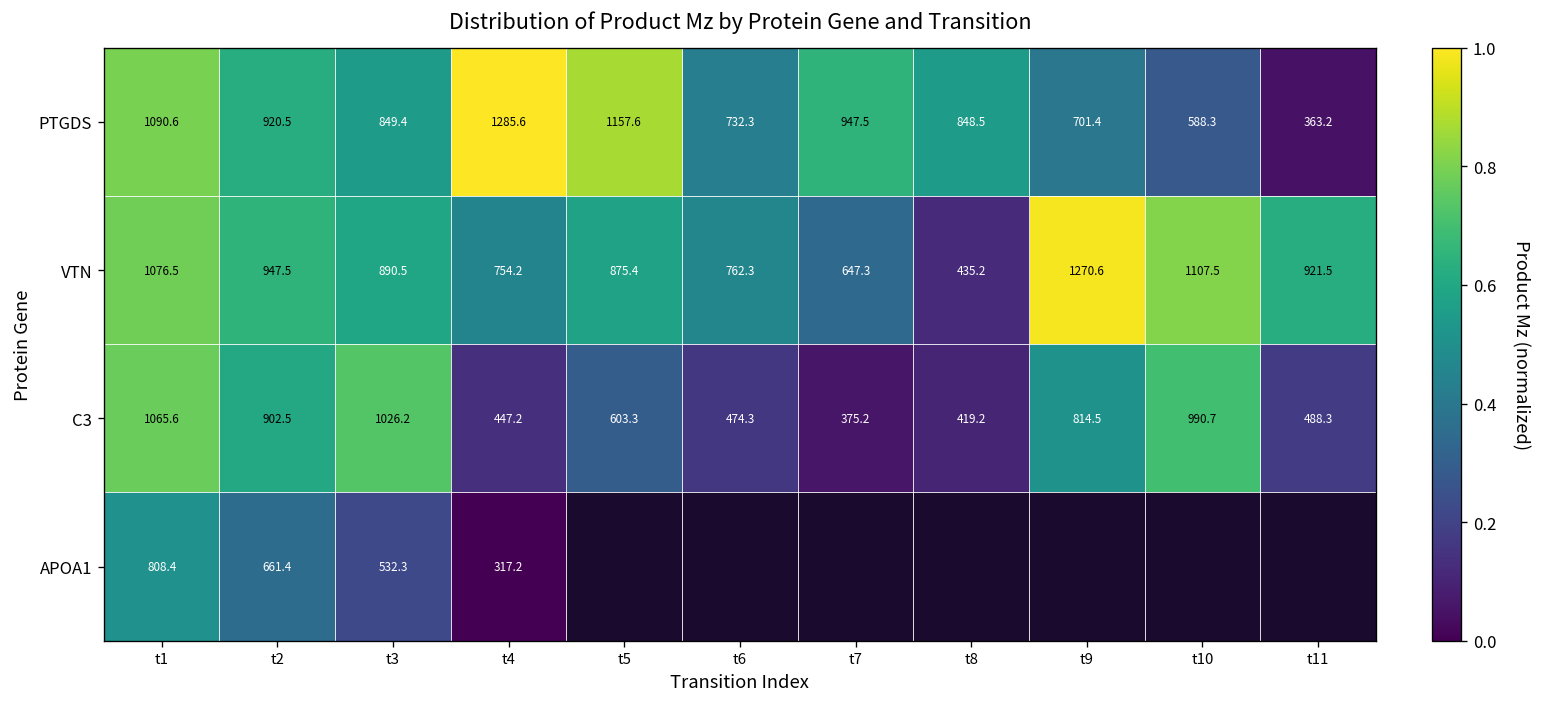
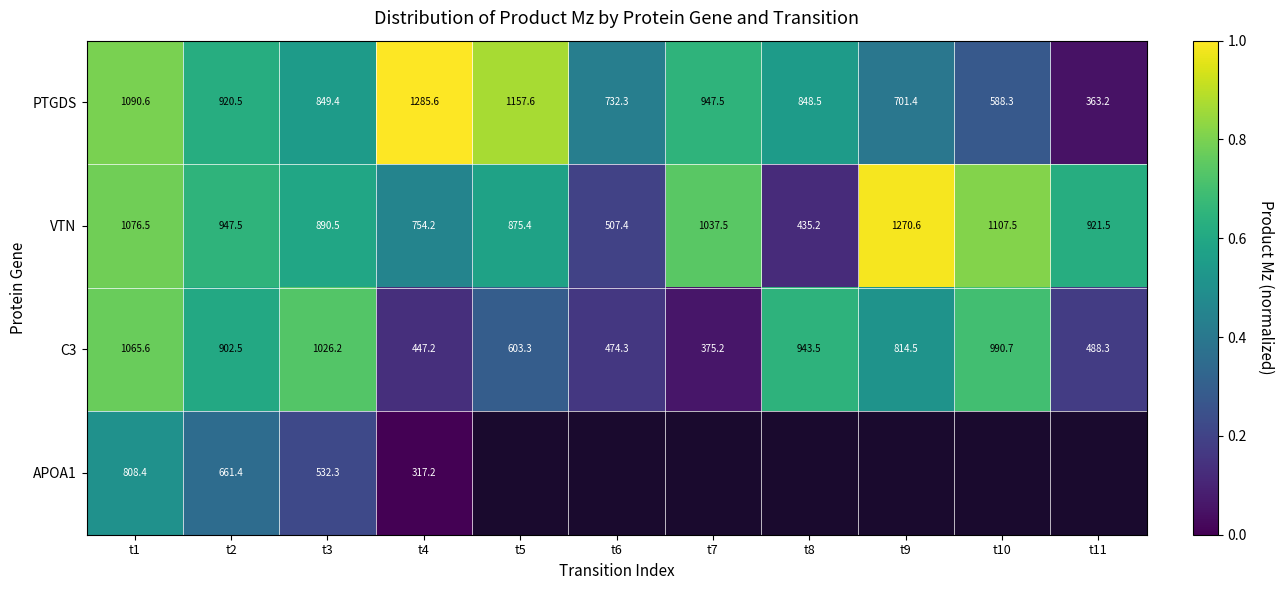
  {
    "PTGDS": {
      "t1": 1090.6,
      "t2": 920.5,
      "t3": 849.4,
      "t4": 1285.6,
      "t5": 1157.6,
      "t6": 732.3,
      "t7": 947.5,
      "t8": 848.5,
      "t9": 701.4,
      "t10": 588.3,
      "t11": 363.2
    },
    "VTN": {
      "t1": 1076.5,
      "t2": 947.5,
      "t3": 890.5,
      "t4": 754.2,
      "t5": 875.4,
-     "t6": 762.3,
-     "t7": 647.3,
+     "t6": 507.4,
+     "t7": 1037.5,
      "t8": 435.2,
      "t9": 1270.6,
      "t10": 1107.5,
      "t11": 921.5
    },
    "C3": {
      "t1": 1065.6,
      "t2": 902.5,
      "t3": 1026.2,
      "t4": 447.2,
      "t5": 603.3,
      "t6": 474.3,
      "t7": 375.2,
-     "t8": 419.2,
+     "t8": 943.5,
      "t9": 814.5,
      "t10": 990.7,
      "t11": 488.3
    },
    "APOA1": {
      "t1": 808.4,
      "t2": 661.4,
      "t3": 532.3,
      "t4": 317.2
    }
  }
